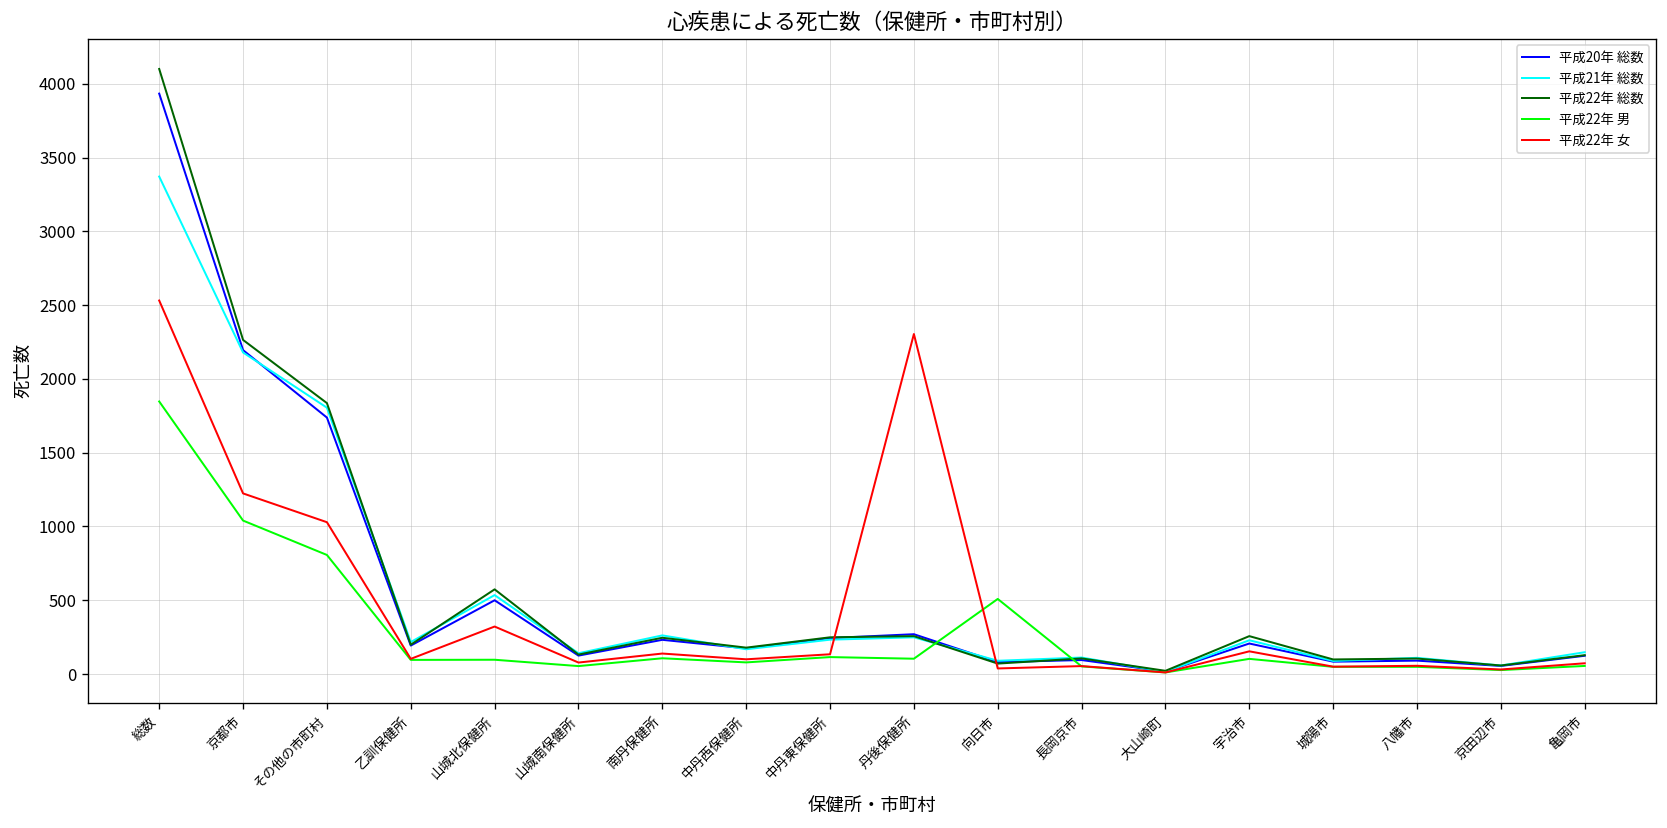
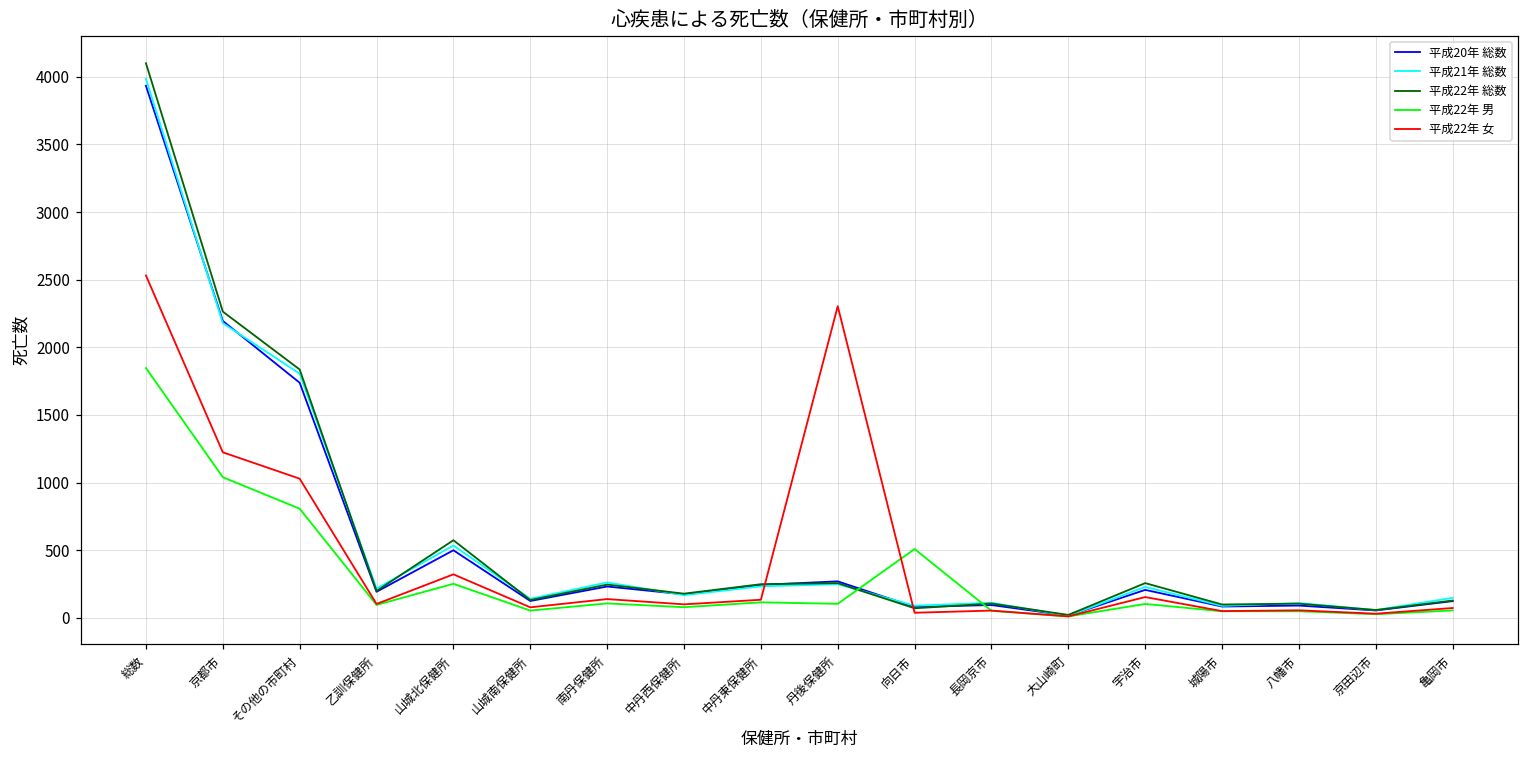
  {
    "平成20年 総数": {
      "総数": 3930,
      "その他の市町村": 1740,
      "山城北保健所": 500,
      "宇治市": 210
    },
    "平成21年 総数": {
-     "総数": 3370,
+     "総数": 3980,
      "その他の市町村": 1810,
      "山城北保健所": 540,
      "宇治市": 230
    },
    "平成22年 総数": {
      "総数": 4100,
      "京都市": 2260,
      "その他の市町村": 1840,
      "山城北保健所": 570,
      "宇治市": 260
    },
    "平成22年 男": {
      "総数": 1850,
      "京都市": 1040,
      "その他の市町村": 810,
-     "山城北保健所": 100,
+     "山城北保健所": 250,
      "山城南保健所": 50,
      "南丹保健所": 110,
      "中丹西保健所": 80,
      "丹後保健所": 100,
      "向日市": 510,
      "宇治市": 100
    },
    "平成22年 女": {
      "総数": 2530,
      "京都市": 1220,
      "その他の市町村": 1030,
      "山城北保健所": 320,
      "山城南保健所": 80,
      "南丹保健所": 140,
      "中丹西保健所": 100,
      "丹後保健所": 2300,
      "向日市": 40,
      "宇治市": 150
    }
  }
